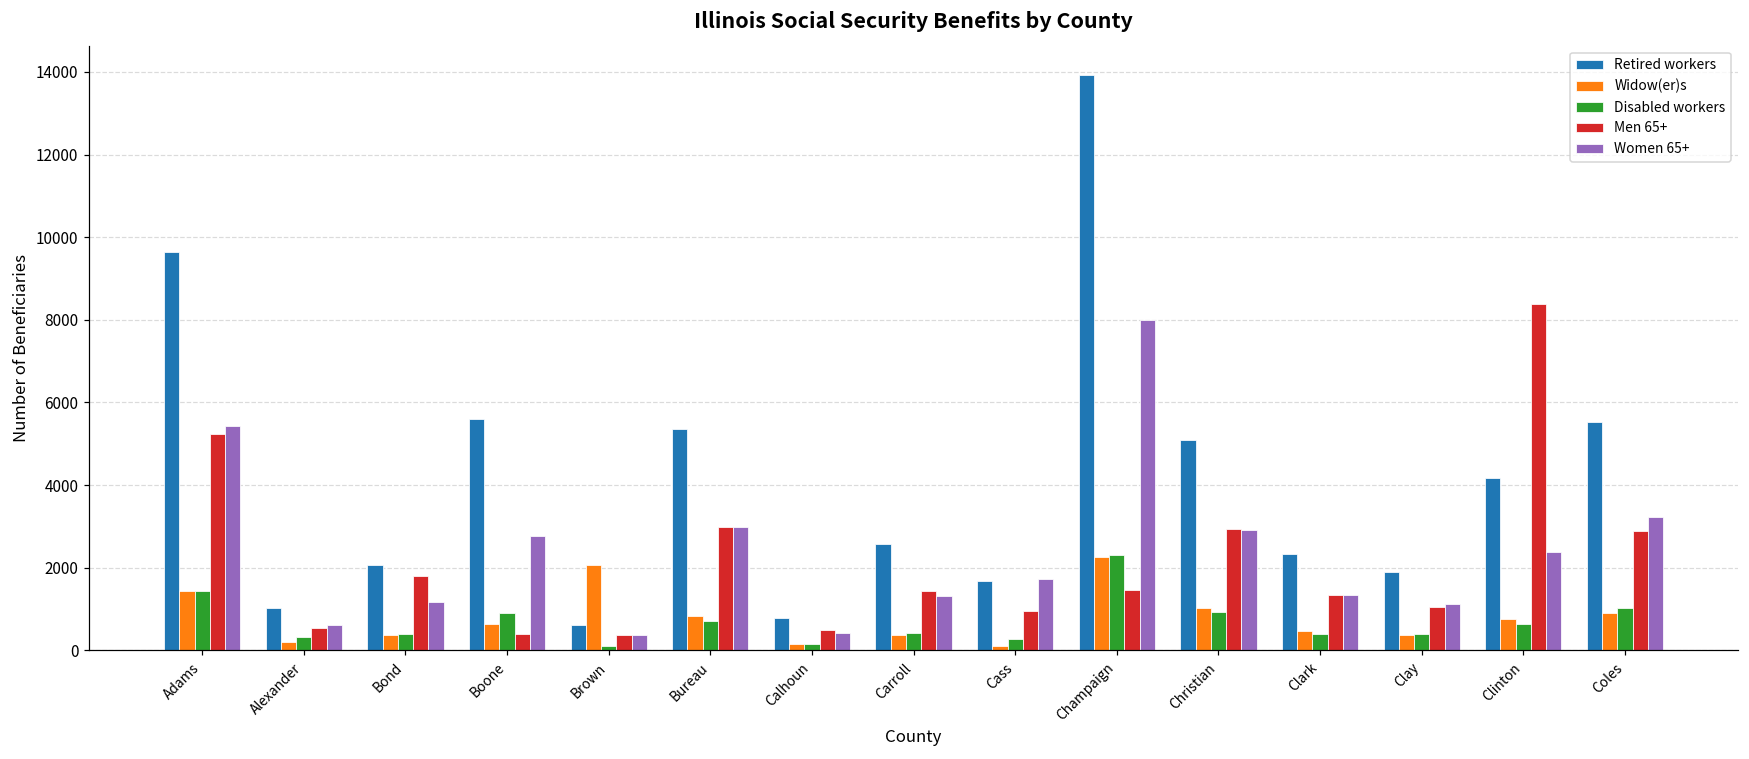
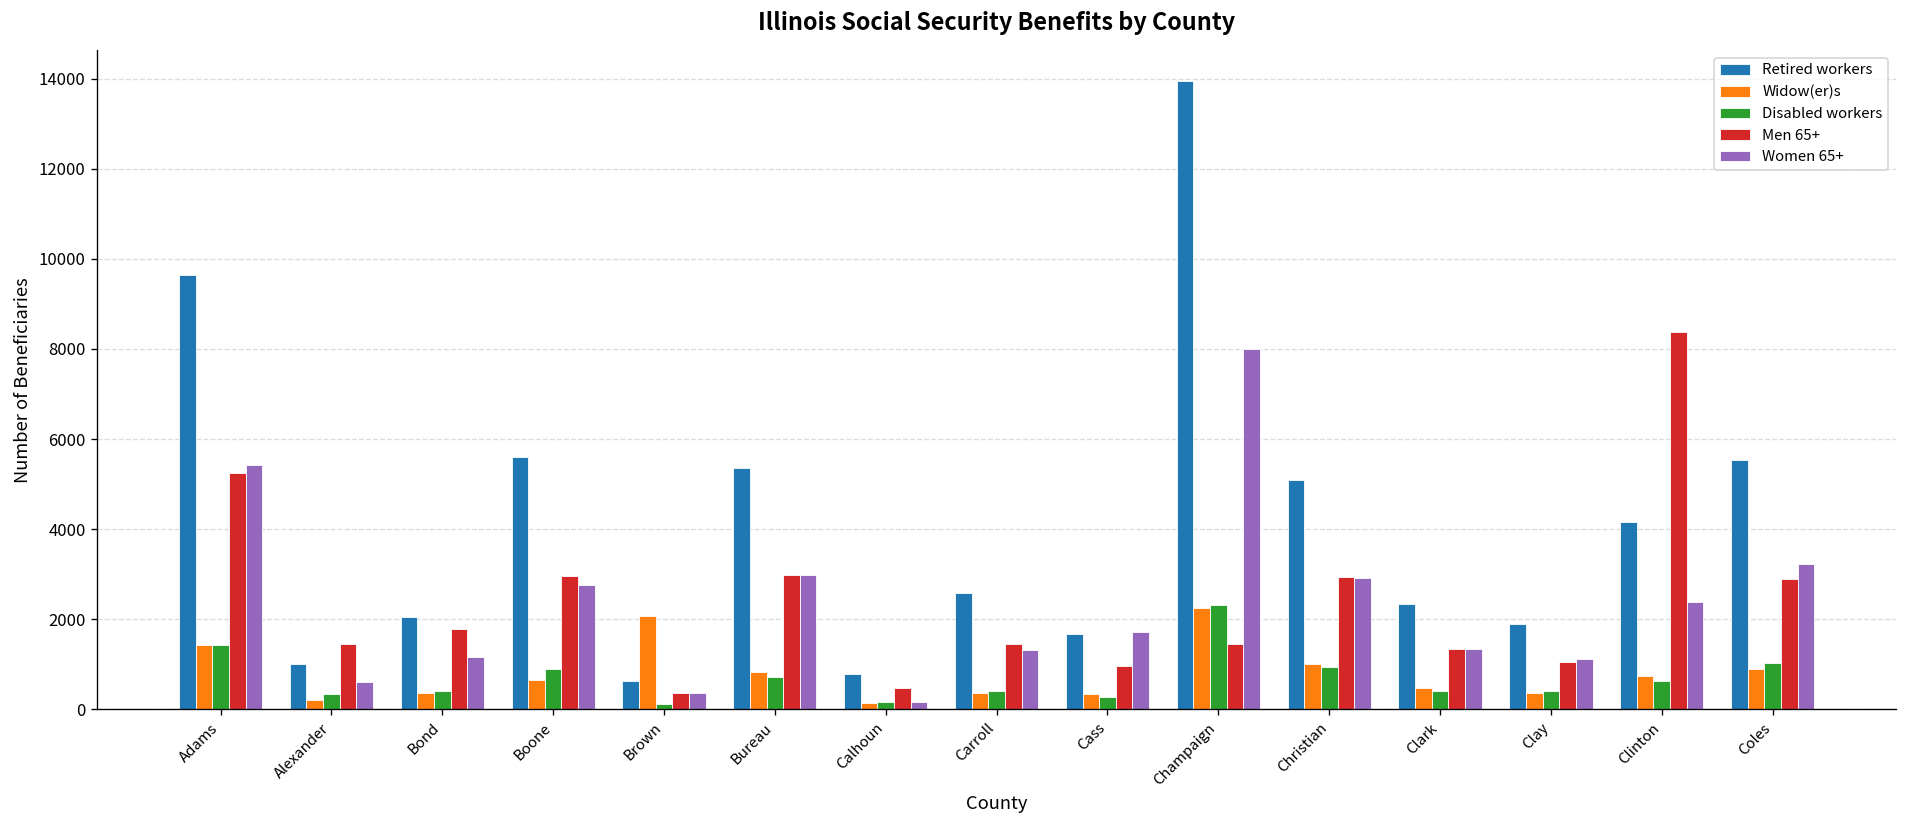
  {
    "Retired workers": {
      "Adams": 9600,
      "Alexander": 1000,
      "Bond": 2100,
      "Boone": 5600,
      "Brown": 600,
      "Bureau": 5400,
      "Calhoun": 800,
      "Carroll": 2600,
      "Cass": 1700,
      "Champaign": 13900,
      "Christian": 5100,
      "Clark": 2300,
      "Clay": 1900,
      "Clinton": 4200,
      "Coles": 5500
    },
    "Widow(er)s": {
      "Adams": 1400,
      "Alexander": 200,
      "Bond": 400,
      "Boone": 600,
      "Brown": 2100,
      "Bureau": 800,
      "Calhoun": 100,
      "Carroll": 400,
-     "Cass": 100,
+     "Cass": 300,
      "Champaign": 2300,
      "Christian": 1000,
      "Clark": 500,
      "Clay": 400,
      "Clinton": 800,
      "Coles": 900
    },
    "Disabled workers": {
      "Adams": 1400,
      "Alexander": 300,
      "Bond": 400,
      "Boone": 900,
      "Brown": 100,
      "Bureau": 700,
      "Calhoun": 200,
      "Carroll": 400,
      "Cass": 300,
      "Champaign": 2300,
      "Christian": 900,
      "Clark": 400,
      "Clay": 400,
      "Clinton": 600,
      "Coles": 1000
    },
    "Men 65+": {
      "Adams": 5200,
-     "Alexander": 600,
+     "Alexander": 1500,
      "Bond": 1800,
-     "Boone": 400,
+     "Boone": 3000,
      "Brown": 400,
      "Bureau": 3000,
      "Calhoun": 500,
      "Carroll": 1400,
      "Cass": 1000,
      "Champaign": 1500,
      "Christian": 2900,
      "Clark": 1300,
      "Clay": 1100,
      "Clinton": 8400,
      "Coles": 2900
    },
    "Women 65+": {
      "Adams": 5400,
      "Alexander": 600,
      "Bond": 1200,
      "Boone": 2800,
      "Brown": 400,
      "Bureau": 3000,
-     "Calhoun": 400,
+     "Calhoun": 200,
      "Carroll": 1300,
      "Cass": 1700,
      "Champaign": 8000,
      "Christian": 2900,
      "Clark": 1300,
      "Clay": 1100,
      "Clinton": 2400,
      "Coles": 3200
    }
  }
